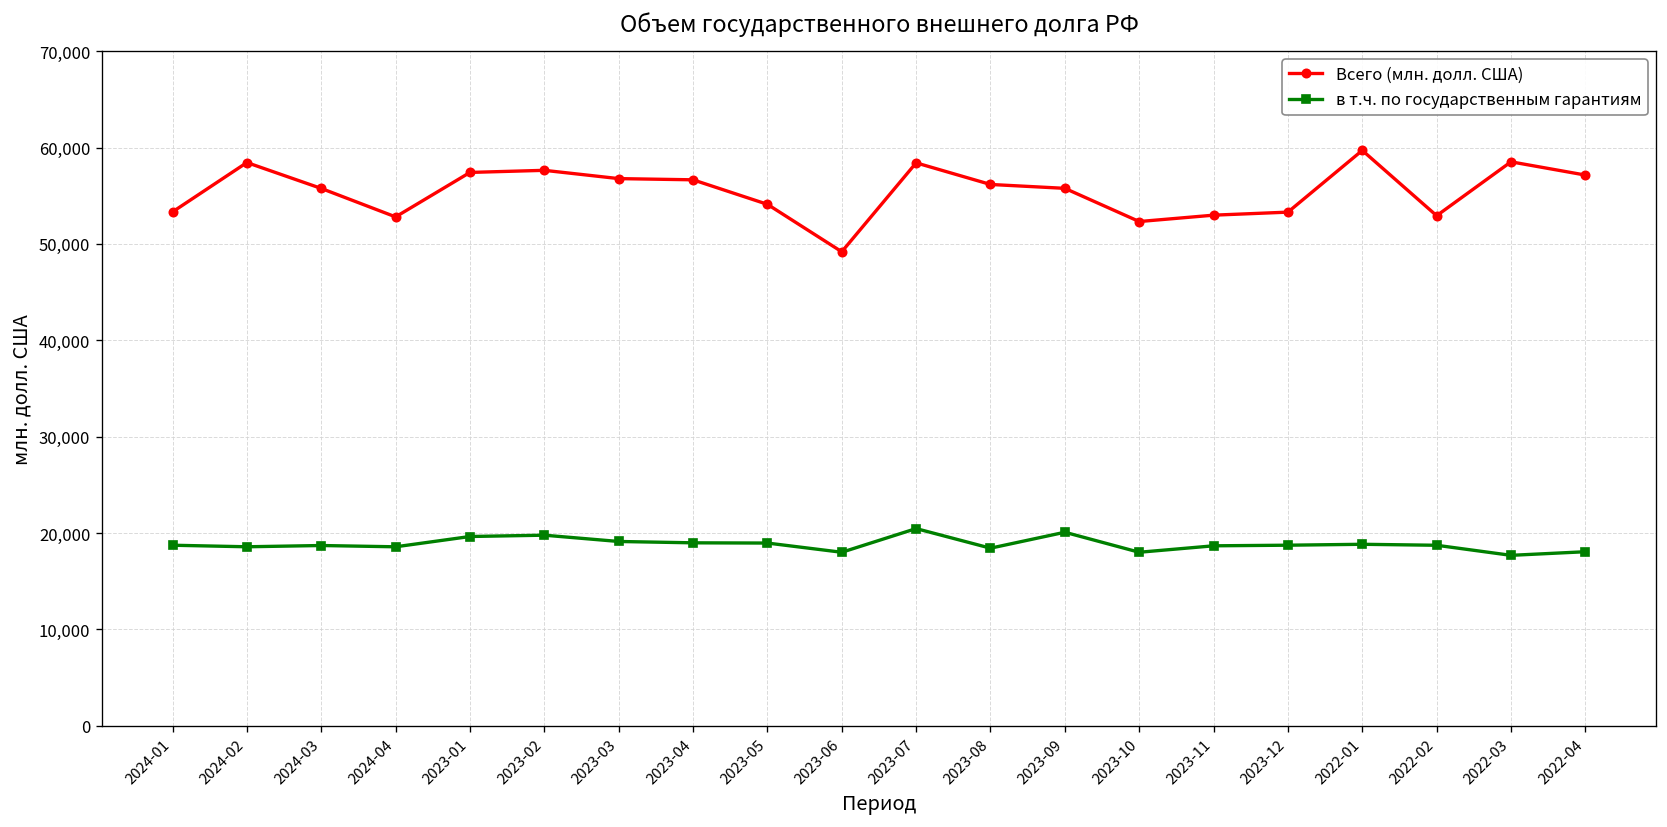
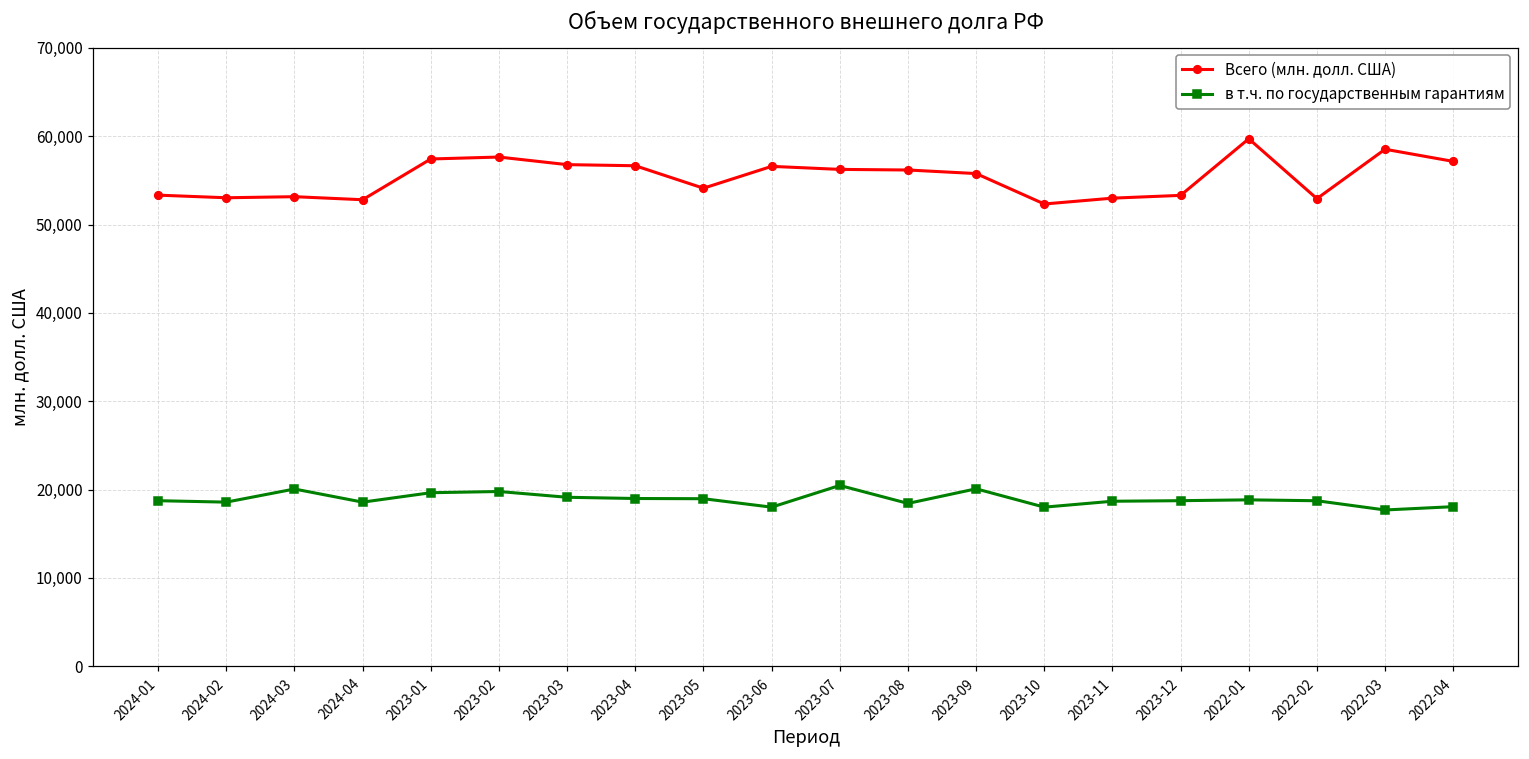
  {
    "Всего (млн. долл. США)": {
      "2024-01": "53,000",
-     "2024-02": "58,000",
-     "2024-03": "56,000",
+     "2024-02": "53,000",
+     "2024-03": "53,000",
      "2024-04": "53,000",
      "2023-01": "57,000",
      "2023-02": "58,000",
      "2023-03": "57,000",
      "2023-04": "57,000",
      "2023-05": "54,000",
-     "2023-06": "49,000",
-     "2023-07": "58,000",
+     "2023-06": "57,000",
+     "2023-07": "56,000",
      "2023-08": "56,000",
      "2023-09": "56,000",
      "2023-10": "52,000",
      "2023-11": "53,000",
      "2023-12": "53,000",
      "2022-01": "60,000",
      "2022-02": "53,000",
      "2022-03": "59,000",
      "2022-04": "57,000"
    },
    "в т.ч. по государственным гарантиям": {
      "2024-01": "19,000",
      "2024-02": "19,000",
-     "2024-03": "19,000",
+     "2024-03": "20,000",
      "2024-04": "19,000",
      "2023-01": "20,000",
      "2023-02": "20,000",
      "2023-03": "19,000",
      "2023-04": "19,000",
      "2023-05": "19,000",
      "2023-06": "18,000",
      "2023-07": "20,000",
      "2023-08": "18,000",
      "2023-09": "20,000",
      "2023-10": "18,000",
      "2023-11": "19,000",
      "2023-12": "19,000",
      "2022-01": "19,000",
      "2022-02": "19,000",
      "2022-03": "18,000",
      "2022-04": "18,000"
    }
  }
